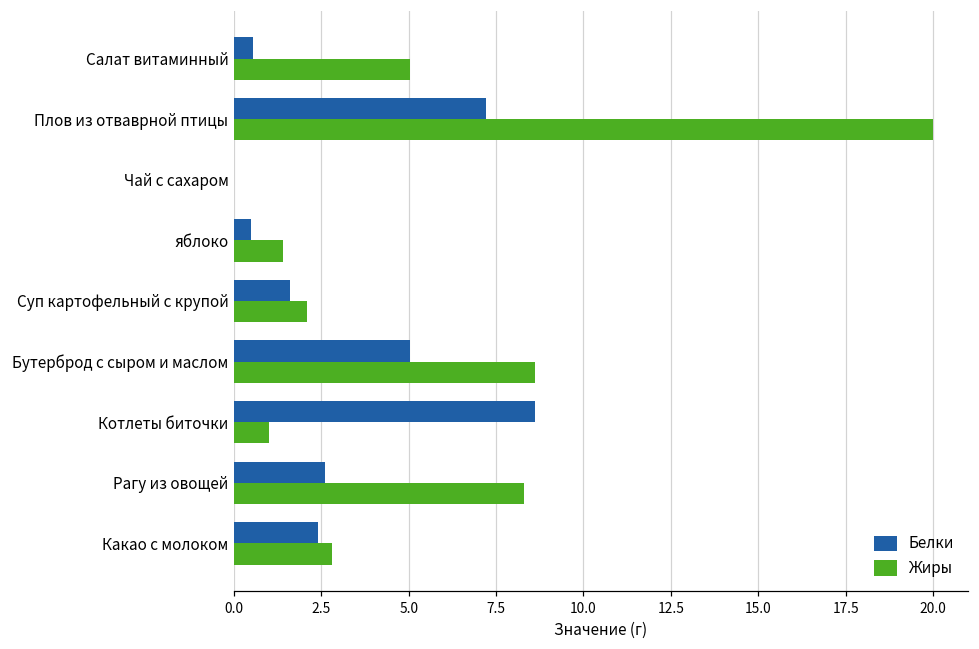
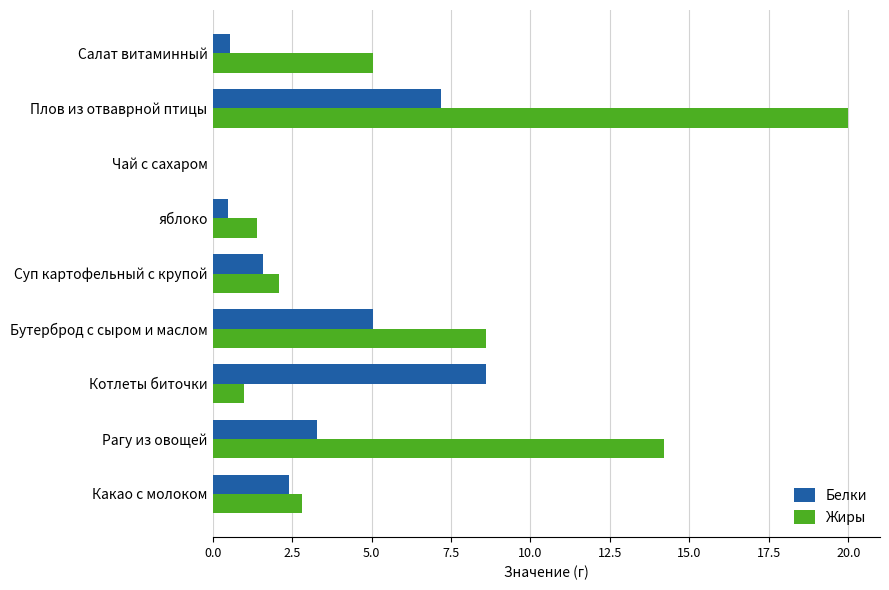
  {
    "Белки": {
      "Салат витаминный": 0.6,
      "Плов из отваврной птицы": 7.2,
      "Чай с сахаром": 0.0,
      "яблоко": 0.5,
      "Суп картофельный с крупой": 1.6,
      "Бутерброд с сыром и маслом": 5.0,
      "Котлеты биточки": 8.6,
-     "Рагу из овощей": 2.6,
+     "Рагу из овощей": 3.3,
      "Какао с молоком": 2.4
    },
    "Жиры": {
      "Салат витаминный": 5.1,
      "Плов из отваврной птицы": 20.0,
      "Чай с сахаром": 0.0,
      "яблоко": 1.4,
      "Суп картофельный с крупой": 2.1,
      "Бутерброд с сыром и маслом": 8.6,
      "Котлеты биточки": 1.0,
-     "Рагу из овощей": 8.3,
+     "Рагу из овощей": 14.2,
      "Какао с молоком": 2.8
    }
  }
